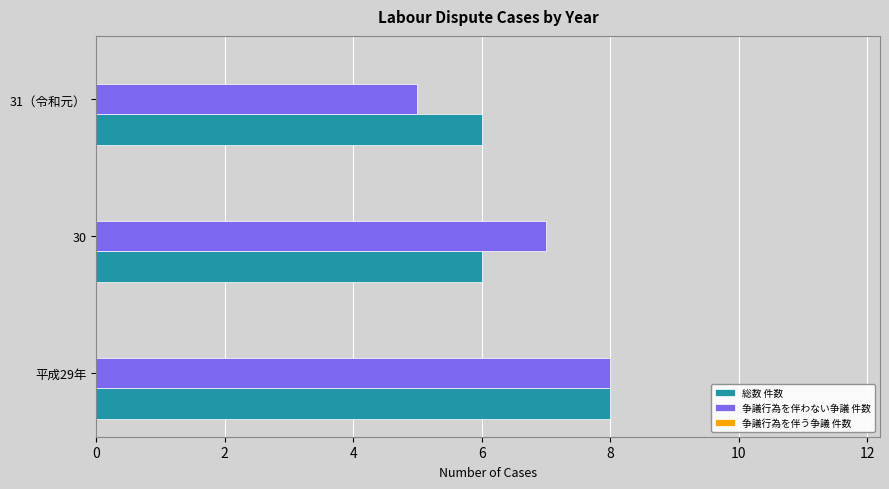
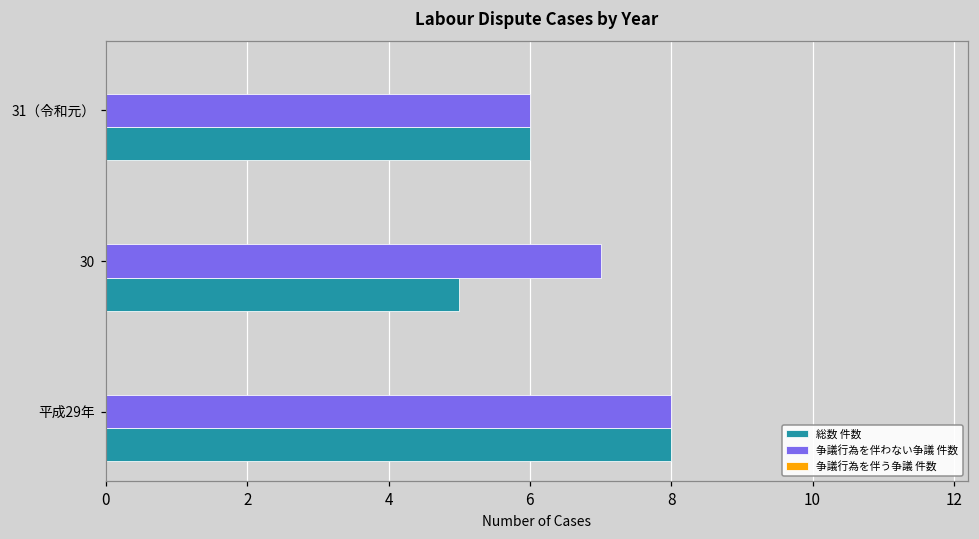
  {
    "総数 件数": {
      "31（令和元）": 6,
-     "30": 6,
+     "30": 5,
      "平成29年": 8
    },
    "争議行為を伴わない争議 件数": {
-     "31（令和元）": 5,
+     "31（令和元）": 6,
      "30": 7,
      "平成29年": 8
    },
    "争議行為を伴う争議 件数": {
      "31（令和元）": 0,
      "30": 0,
      "平成29年": 0
    }
  }
